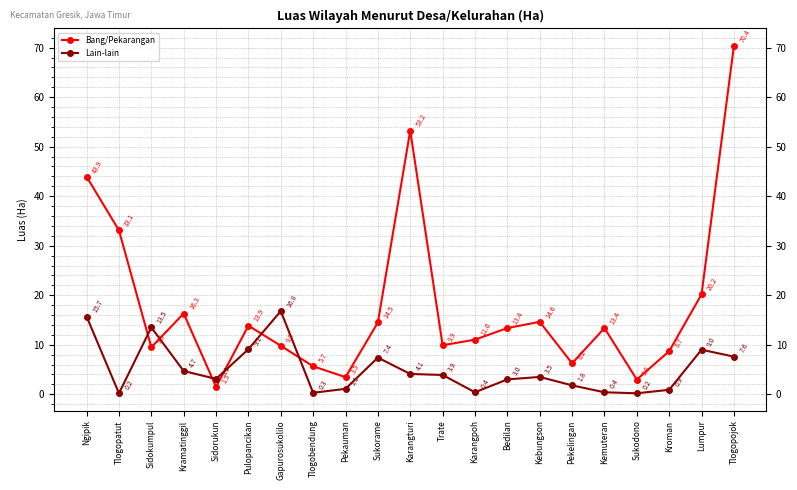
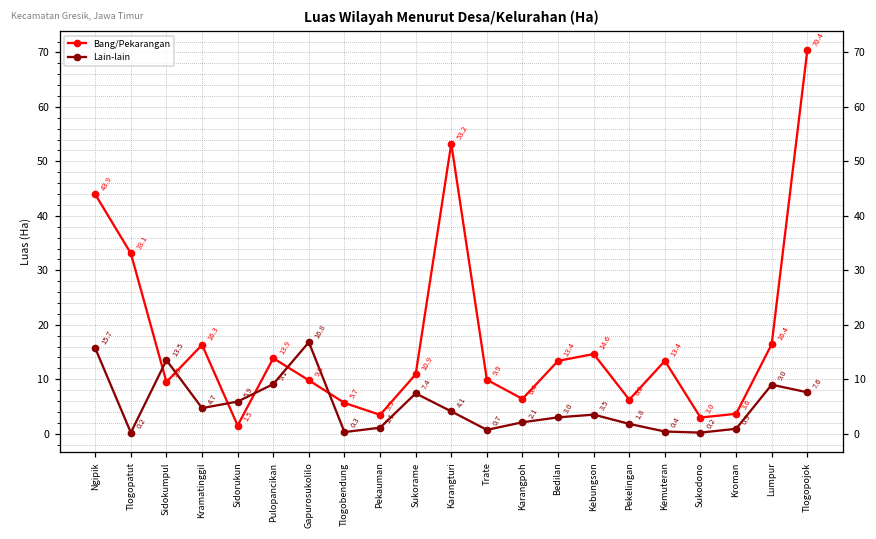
  {
    "Bang/Pekarangan": {
      "Ngipik": 43.9,
      "Tlogopatut": 33.1,
      "Sidokumpul": 9.5,
      "Kramatinggil": 16.3,
      "Pulopancikan": 13.9,
      "Gapurosukolilo": 9.8,
      "Tlogobendung": 5.7,
      "Pekauman": 3.5,
-     "Sukorame": 14.5,
+     "Sukorame": 10.9,
      "Karangturi": 53.2,
      "Trate": 9.9,
-     "Karangpoh": 11.0,
+     "Karangpoh": 6.4,
      "Bedilan": 13.4,
      "Kebungson": 14.6,
      "Pekelingan": 6.2,
      "Kemuteran": 13.4,
      "Sukodono": 3.0,
-     "Kroman": 8.7,
-     "Lumpur": 20.2,
+     "Kroman": 3.6,
+     "Lumpur": 16.4,
      "Tlogopojok": 70.4
    },
    "Lain-lain": {
      "Ngipik": 15.7,
      "Tlogopatut": 0.2,
      "Sidokumpul": 13.5,
      "Kramatinggil": 4.7,
-     "Sidorukun": 3.1,
+     "Sidorukun": 5.9,
      "Pulopancikan": 9.1,
      "Gapurosukolilo": 16.8,
      "Tlogobendung": 0.3,
      "Pekauman": 1.1,
      "Sukorame": 7.4,
      "Karangturi": 4.1,
-     "Trate": 3.9,
-     "Karangpoh": 0.4,
+     "Trate": 0.7,
+     "Karangpoh": 2.1,
      "Bedilan": 3.0,
      "Kebungson": 3.5,
      "Pekelingan": 1.8,
      "Kemuteran": 0.4,
      "Sukodono": 0.2,
      "Kroman": 0.9,
      "Lumpur": 9.0,
      "Tlogopojok": 7.6
    }
  }
